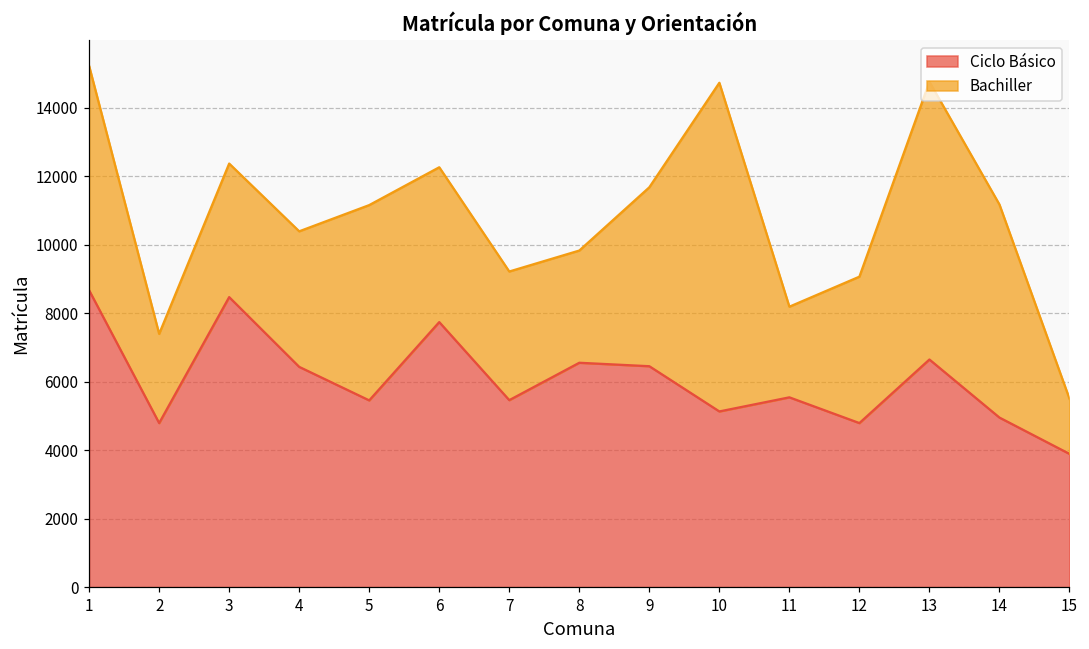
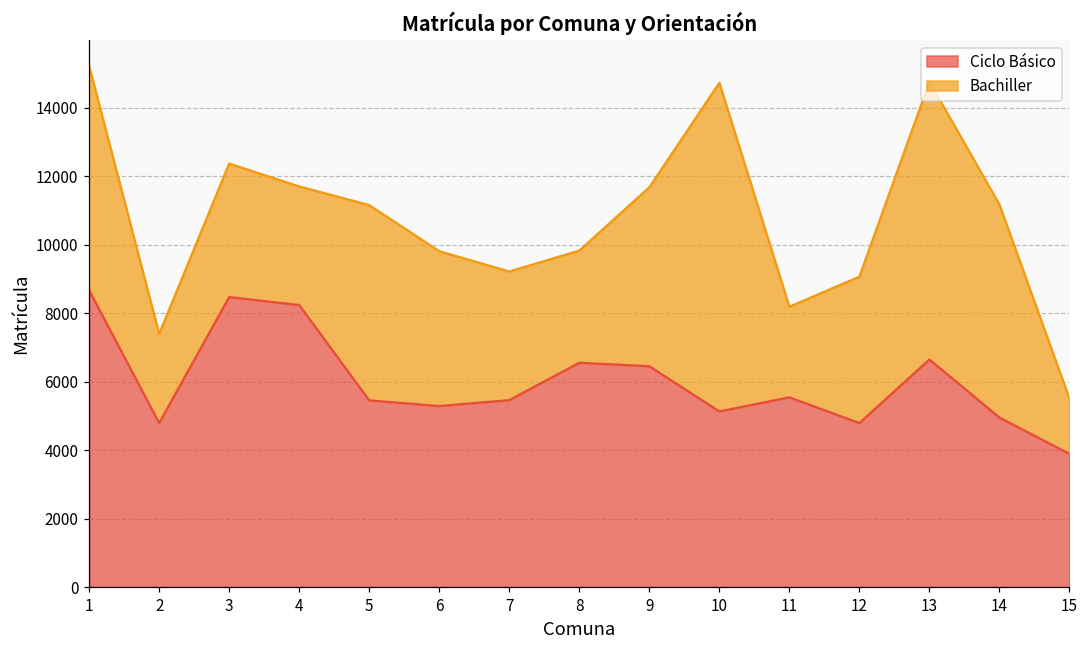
  {
    "Ciclo Básico": {
      "1": 8700,
      "2": 4800,
      "3": 8500,
-     "4": 6400,
+     "4": 8200,
      "5": 5500,
-     "6": 7700,
+     "6": 5300,
      "7": 5500,
      "8": 6600,
      "9": 6500,
      "10": 5100,
      "11": 5500,
      "12": 4800,
      "13": 6600,
      "14": 5000,
      "15": 3900
    },
    "Bachiller": {
      "1": 6600,
      "2": 2600,
      "3": 3900,
-     "4": 4000,
+     "4": 3500,
      "5": 5700,
      "6": 4500,
      "7": 3800,
      "8": 3300,
      "9": 5200,
      "10": 9600,
      "11": 2600,
      "12": 4300,
      "14": 6200,
      "15": 1600
    }
  }
